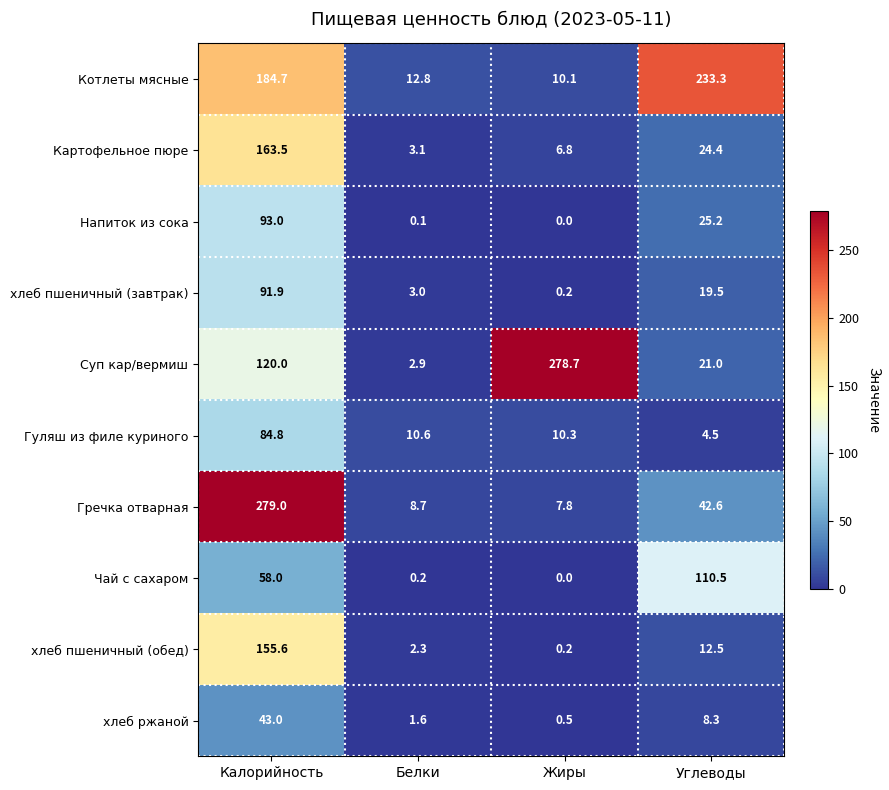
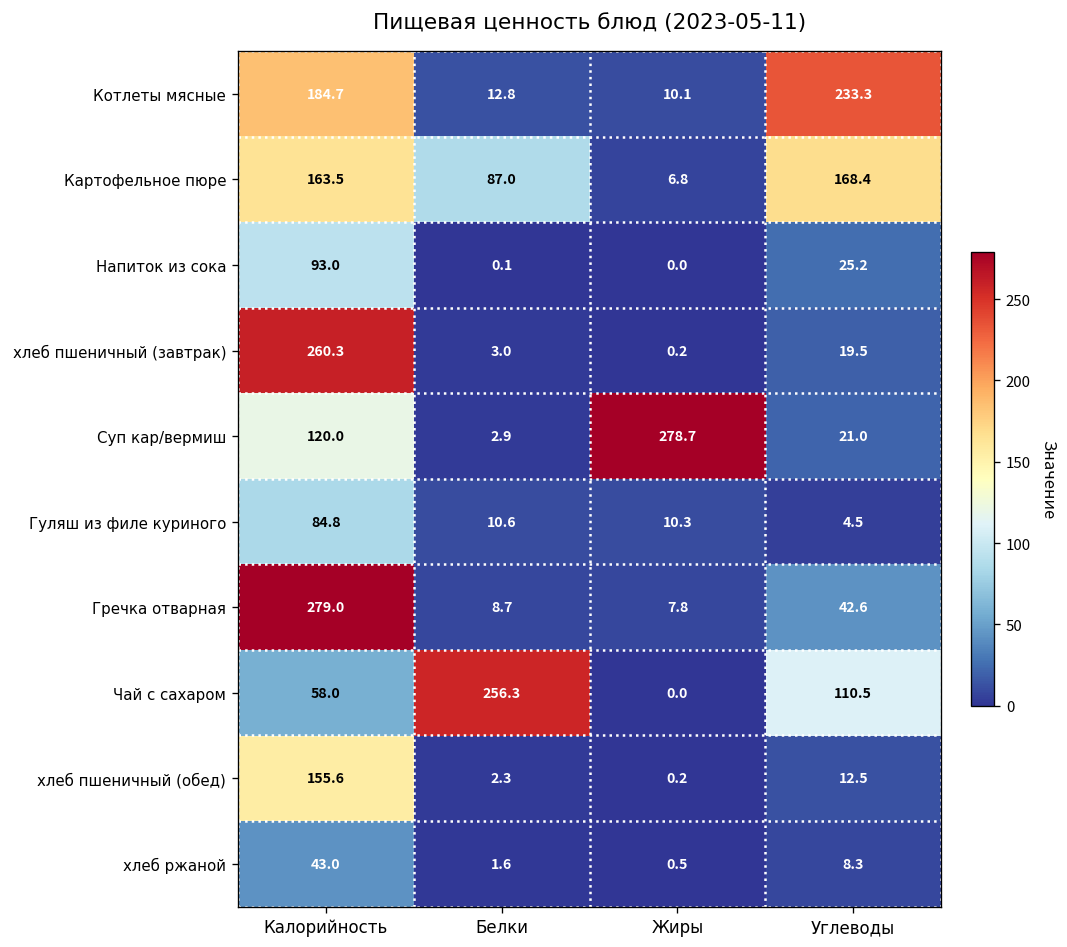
  {
    "Котлеты мясные": {
      "Калорийность": 184.7,
      "Белки": 12.8,
      "Жиры": 10.1,
      "Углеводы": 233.3
    },
    "Картофельное пюре": {
      "Калорийность": 163.5,
-     "Белки": 3.1,
+     "Белки": 87.0,
      "Жиры": 6.8,
-     "Углеводы": 24.4
+     "Углеводы": 168.4
    },
    "Напиток из сока": {
      "Калорийность": 93.0,
      "Белки": 0.1,
      "Жиры": 0.0,
      "Углеводы": 25.2
    },
    "хлеб пшеничный (завтрак)": {
-     "Калорийность": 91.9,
+     "Калорийность": 260.3,
      "Белки": 3.0,
      "Жиры": 0.2,
      "Углеводы": 19.5
    },
    "Суп кар/вермиш": {
      "Калорийность": 120.0,
      "Белки": 2.9,
      "Жиры": 278.7,
      "Углеводы": 21.0
    },
    "Гуляш из филе куриного": {
      "Калорийность": 84.8,
      "Белки": 10.6,
      "Жиры": 10.3,
      "Углеводы": 4.5
    },
    "Гречка отварная": {
      "Калорийность": 279.0,
      "Белки": 8.7,
      "Жиры": 7.8,
      "Углеводы": 42.6
    },
    "Чай с сахаром": {
      "Калорийность": 58.0,
-     "Белки": 0.2,
+     "Белки": 256.3,
      "Жиры": 0.0,
      "Углеводы": 110.5
    },
    "хлеб пшеничный (обед)": {
      "Калорийность": 155.6,
      "Белки": 2.3,
      "Жиры": 0.2,
      "Углеводы": 12.5
    },
    "хлеб ржаной": {
      "Калорийность": 43.0,
      "Белки": 1.6,
      "Жиры": 0.5,
      "Углеводы": 8.3
    }
  }
